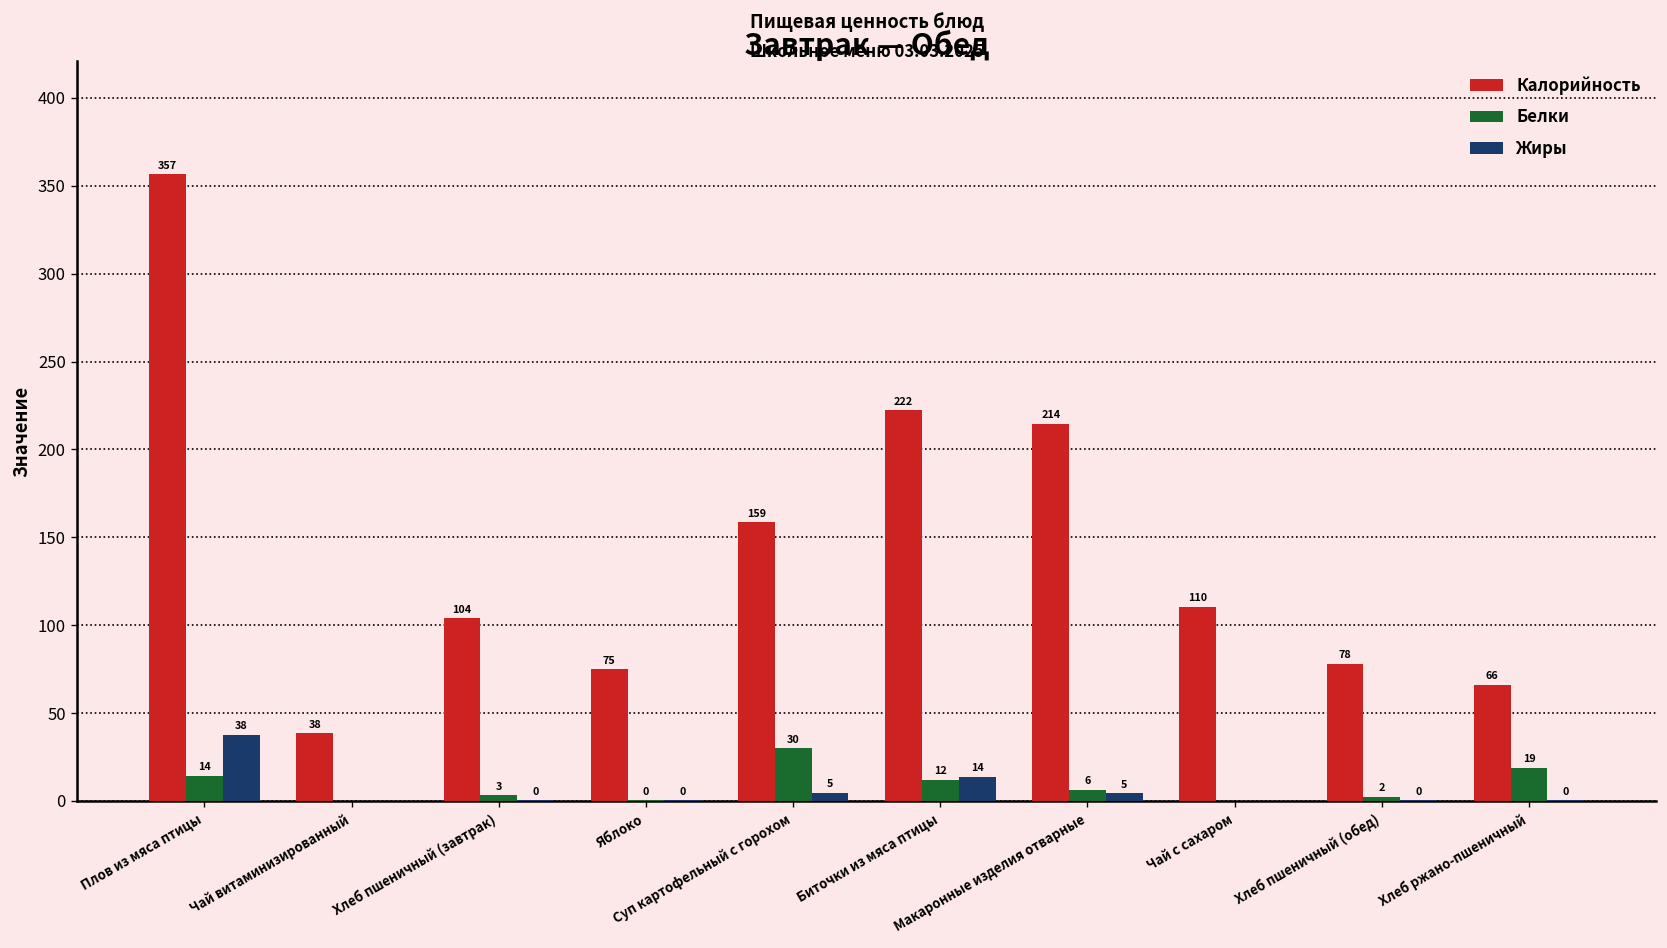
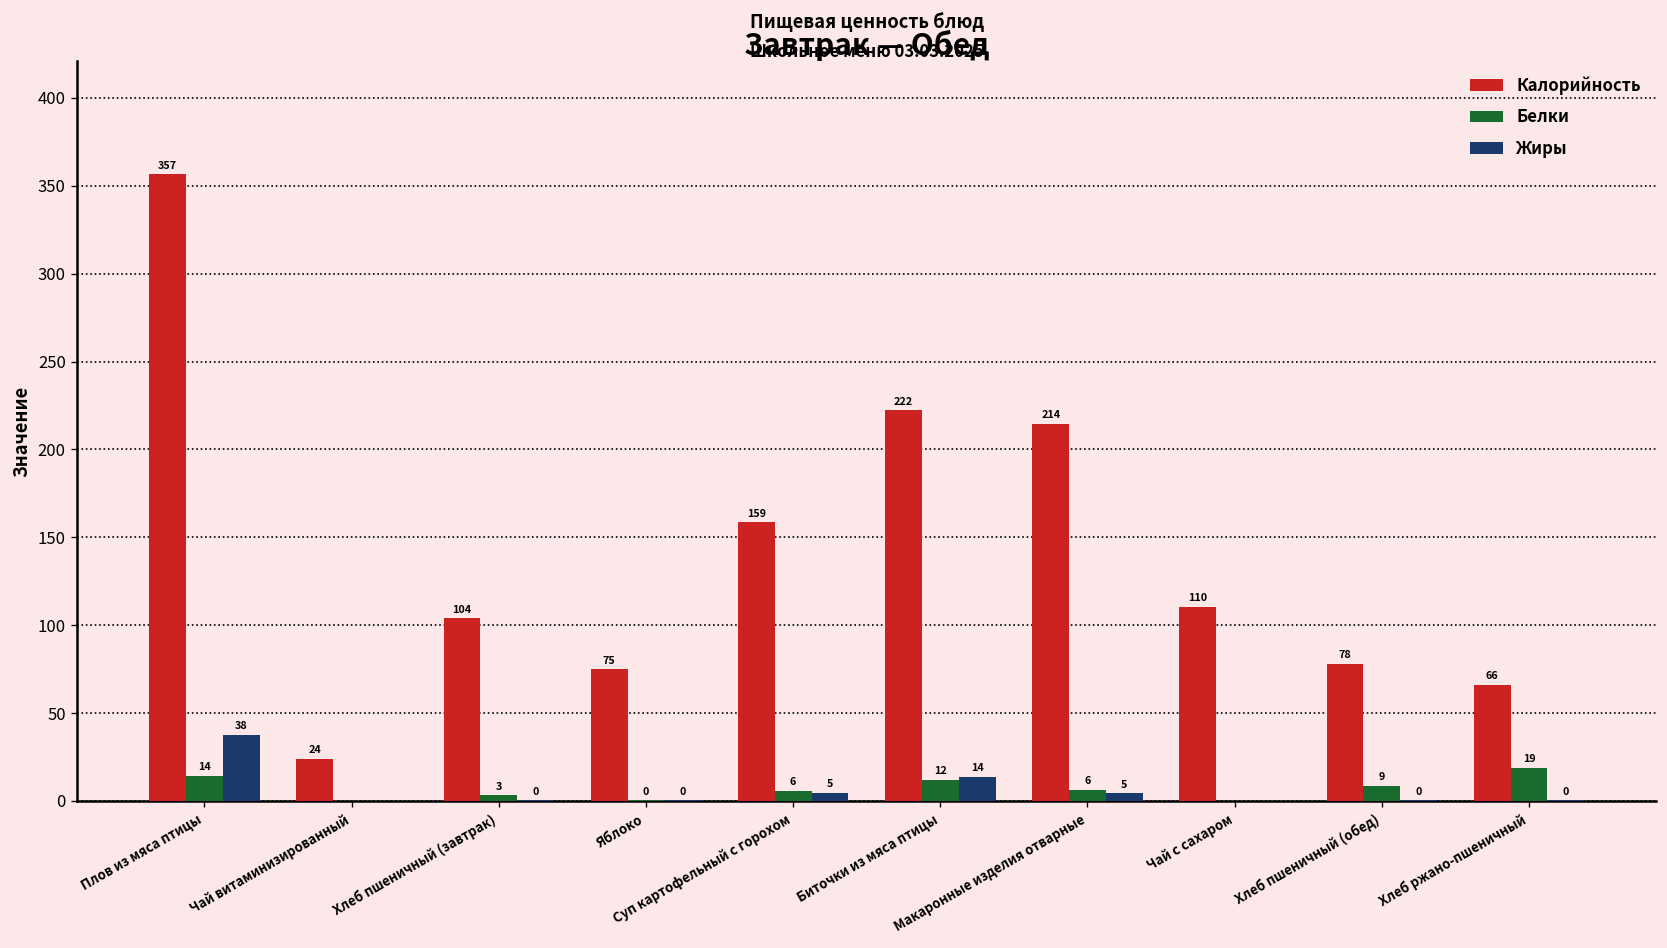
  {
    "Калорийность": {
      "Плов из мяса птицы": 357,
-     "Чай витаминизированный": 38,
+     "Чай витаминизированный": 24,
      "Хлеб пшеничный (завтрак)": 104,
      "Яблоко": 75,
      "Суп картофельный с горохом": 159,
      "Биточки из мяса птицы": 222,
      "Макаронные изделия отварные": 214,
      "Чай с сахаром": 110,
      "Хлеб пшеничный (обед)": 78,
      "Хлеб ржано-пшеничный": 66
    },
    "Белки": {
      "Плов из мяса птицы": 14,
      "Хлеб пшеничный (завтрак)": 3,
      "Яблоко": 0,
-     "Суп картофельный с горохом": 30,
+     "Суп картофельный с горохом": 6,
      "Биточки из мяса птицы": 12,
      "Макаронные изделия отварные": 6,
-     "Хлеб пшеничный (обед)": 2,
+     "Хлеб пшеничный (обед)": 9,
      "Хлеб ржано-пшеничный": 19
    },
    "Жиры": {
      "Плов из мяса птицы": 38,
      "Хлеб пшеничный (завтрак)": 0,
      "Яблоко": 0,
      "Суп картофельный с горохом": 5,
      "Биточки из мяса птицы": 14,
      "Макаронные изделия отварные": 5,
      "Хлеб пшеничный (обед)": 0,
      "Хлеб ржано-пшеничный": 0
    }
  }
